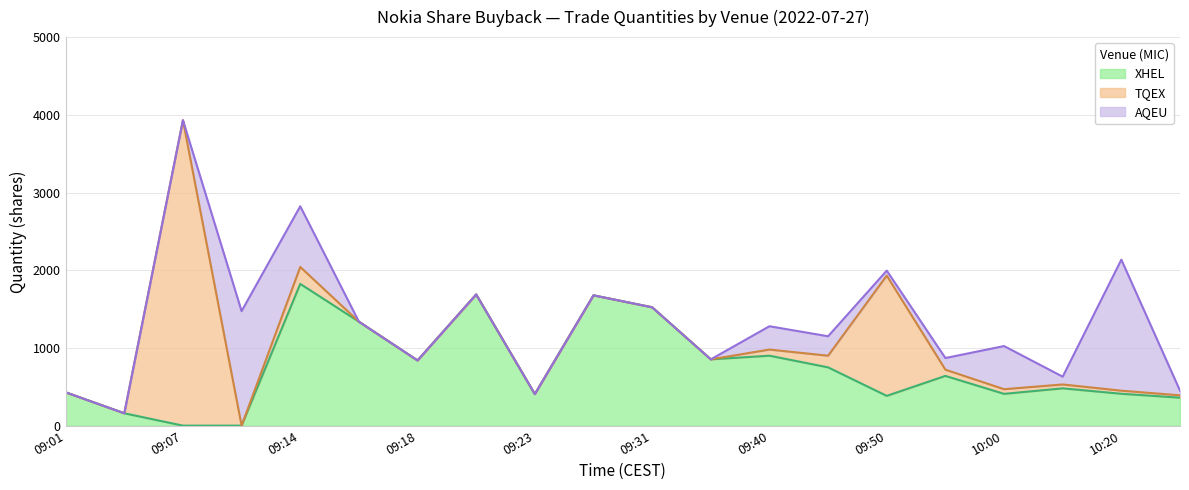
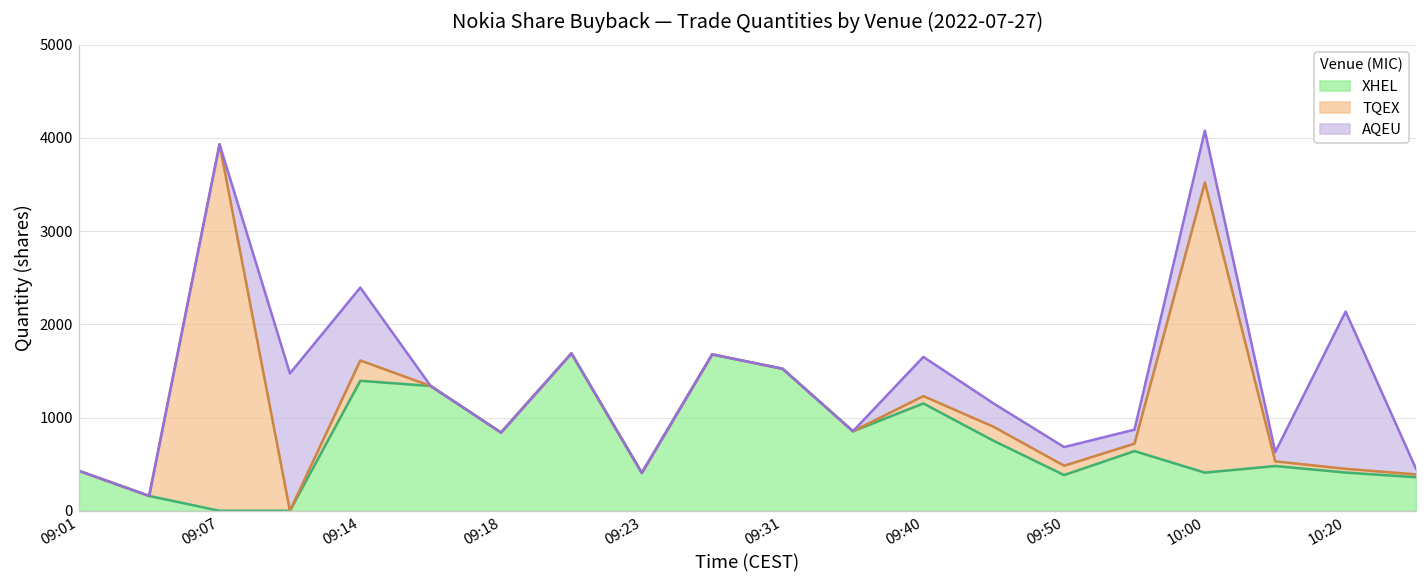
  {
    "XHEL": {
      "09:07": 0,
-     "09:14": 1800,
-     "09:40": 900,
+     "09:14": 1400,
+     "09:40": 1200,
      "09:50": 400,
      "10:00": 400,
      "10:20": 400
    },
    "TQEX": {
      "09:14": 200,
      "09:40": 100,
-     "09:50": 1500,
-     "10:00": 100,
+     "09:50": 100,
+     "10:00": 3100,
      "10:20": 0
    },
    "AQEU": {
      "09:14": 800,
-     "09:40": 300,
-     "09:50": 100,
+     "09:40": 400,
+     "09:50": 200,
      "10:00": 600,
      "10:20": 1700
    }
  }
